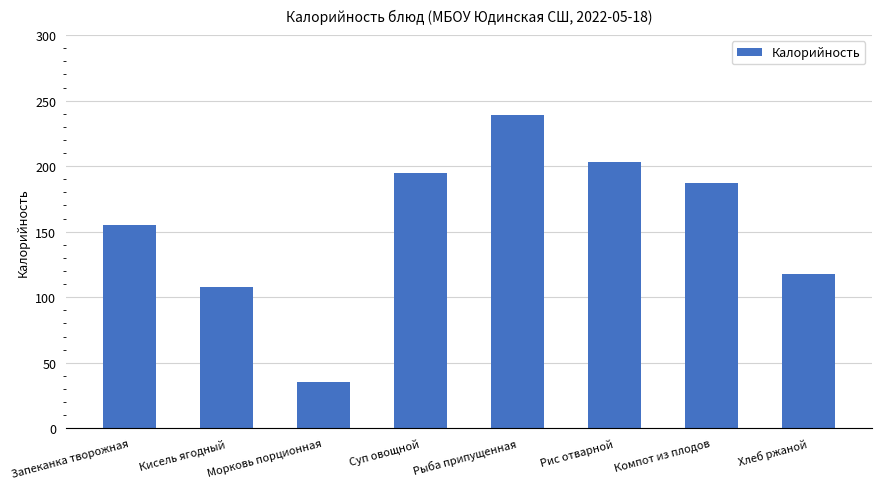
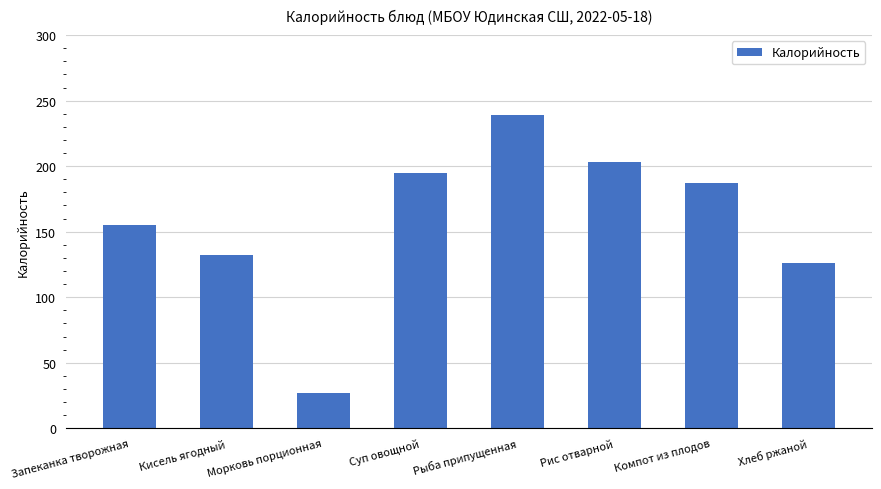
  {
    "Запеканка творожная": 155,
-   "Кисель ягодный": 108,
-   "Морковь порционная": 35,
+   "Кисель ягодный": 132,
+   "Морковь порционная": 27,
    "Суп овощной": 195,
    "Рыба припущенная": 239,
    "Рис отварной": 203,
    "Компот из плодов": 187,
-   "Хлеб ржаной": 118
+   "Хлеб ржаной": 126
  }
